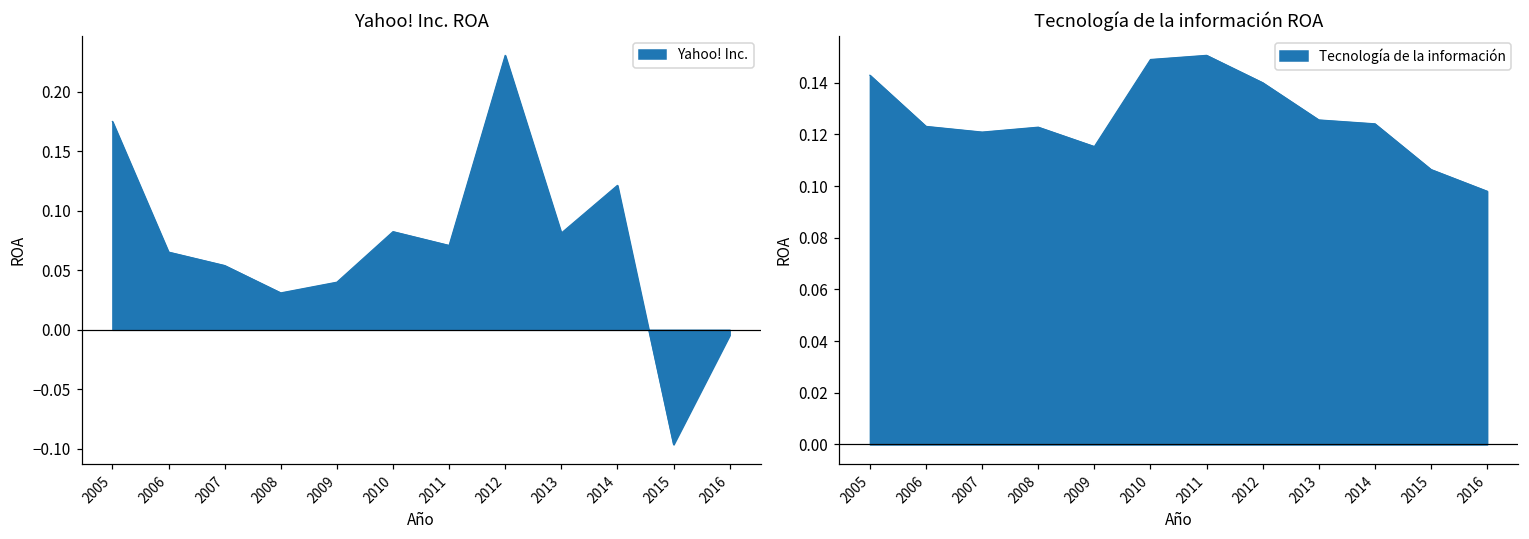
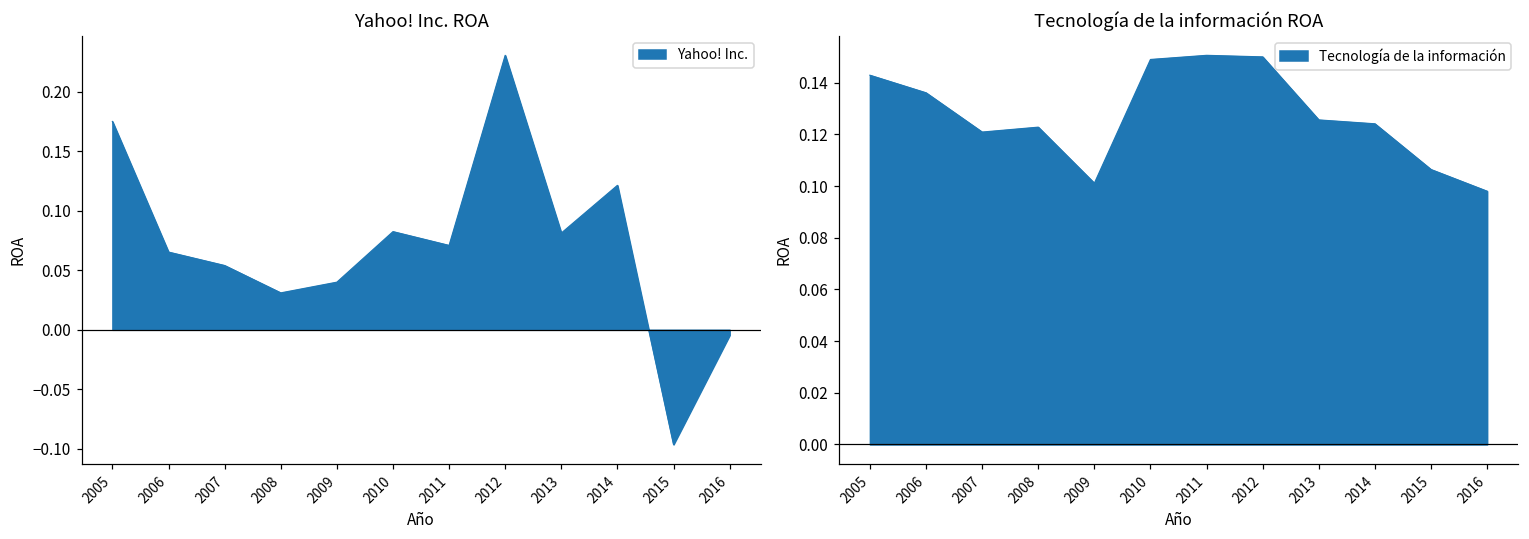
  {
    "Tecnología de la información ROA": {
      "2005": 0.143,
-     "2006": 0.123,
+     "2006": 0.136,
      "2007": 0.121,
      "2008": 0.123,
-     "2009": 0.115,
+     "2009": 0.101,
      "2010": 0.149,
      "2011": 0.151,
-     "2012": 0.14,
+     "2012": 0.15,
      "2013": 0.126,
      "2014": 0.124,
      "2015": 0.106,
      "2016": 0.098
    }
  }
